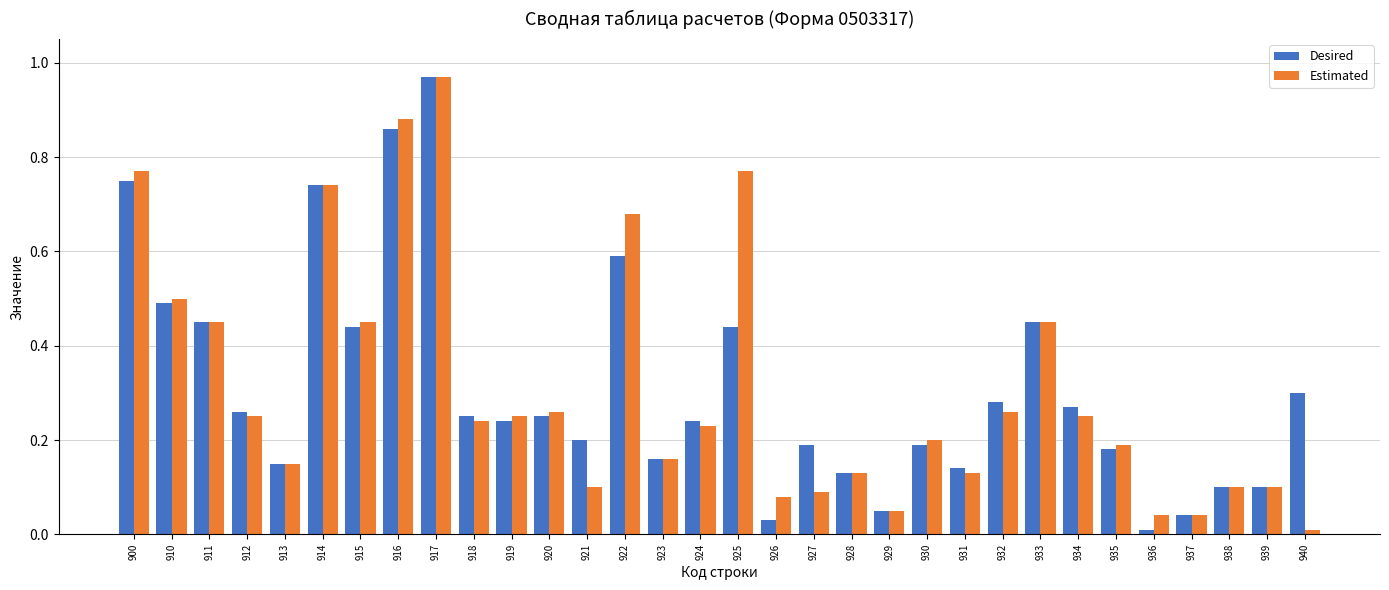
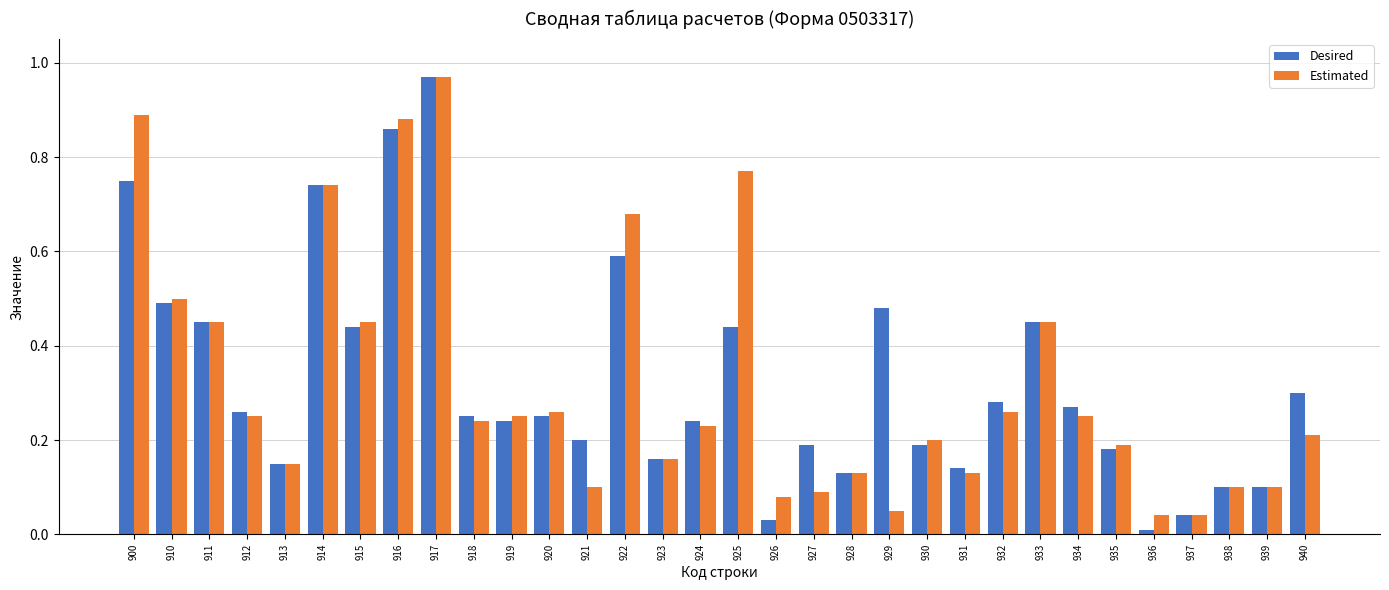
  {
    "Desired": {
      "900": 0.75,
      "910": 0.49,
      "911": 0.45,
      "912": 0.26,
      "913": 0.15,
      "914": 0.74,
      "915": 0.44,
      "916": 0.86,
      "917": 0.97,
      "918": 0.25,
      "919": 0.24,
      "920": 0.25,
      "921": 0.20,
      "922": 0.59,
      "923": 0.16,
      "924": 0.24,
      "925": 0.44,
      "926": 0.03,
      "927": 0.19,
      "928": 0.13,
-     "929": 0.05,
+     "929": 0.48,
      "930": 0.19,
      "931": 0.14,
      "932": 0.28,
      "933": 0.45,
      "934": 0.27,
      "935": 0.18,
      "936": 0.01,
      "937": 0.04,
      "938": 0.10,
      "939": 0.10,
      "940": 0.30
    },
    "Estimated": {
-     "900": 0.77,
+     "900": 0.89,
      "910": 0.50,
      "911": 0.45,
      "912": 0.25,
      "913": 0.15,
      "914": 0.74,
      "915": 0.45,
      "916": 0.88,
      "917": 0.97,
      "918": 0.24,
      "919": 0.25,
      "920": 0.26,
      "921": 0.10,
      "922": 0.68,
      "923": 0.16,
      "924": 0.23,
      "925": 0.77,
      "926": 0.08,
      "927": 0.09,
      "928": 0.13,
      "929": 0.05,
      "930": 0.20,
      "931": 0.13,
      "932": 0.26,
      "933": 0.45,
      "934": 0.25,
      "935": 0.19,
      "936": 0.04,
      "937": 0.04,
      "938": 0.10,
      "939": 0.10,
-     "940": 0.01
+     "940": 0.21
    }
  }
